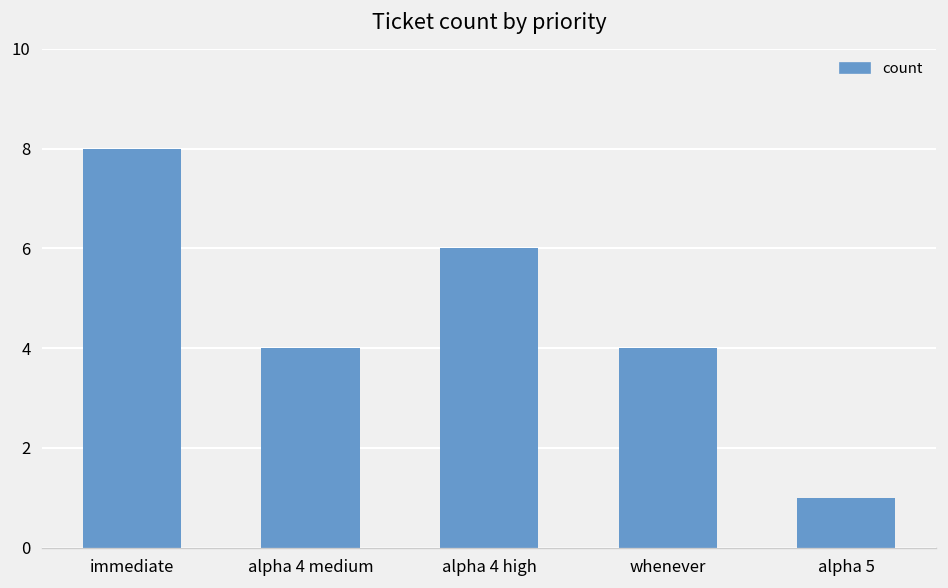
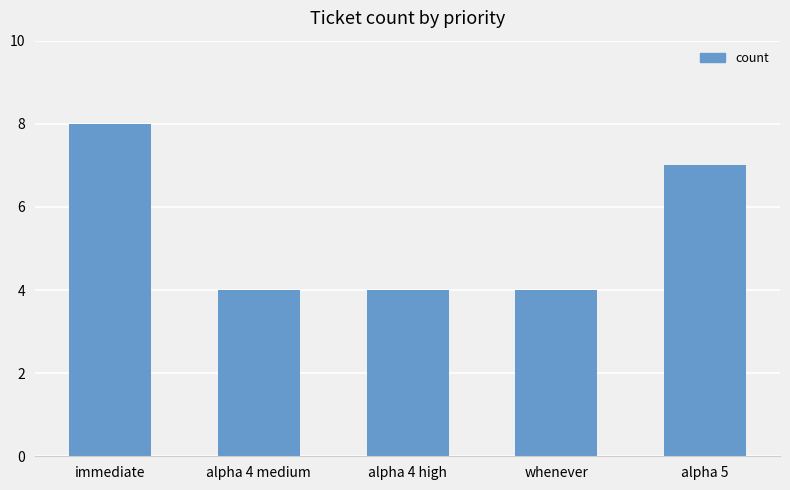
  {
    "immediate": 8,
    "alpha 4 medium": 4,
-   "alpha 4 high": 6,
+   "alpha 4 high": 4,
    "whenever": 4,
-   "alpha 5": 1
+   "alpha 5": 7
  }
